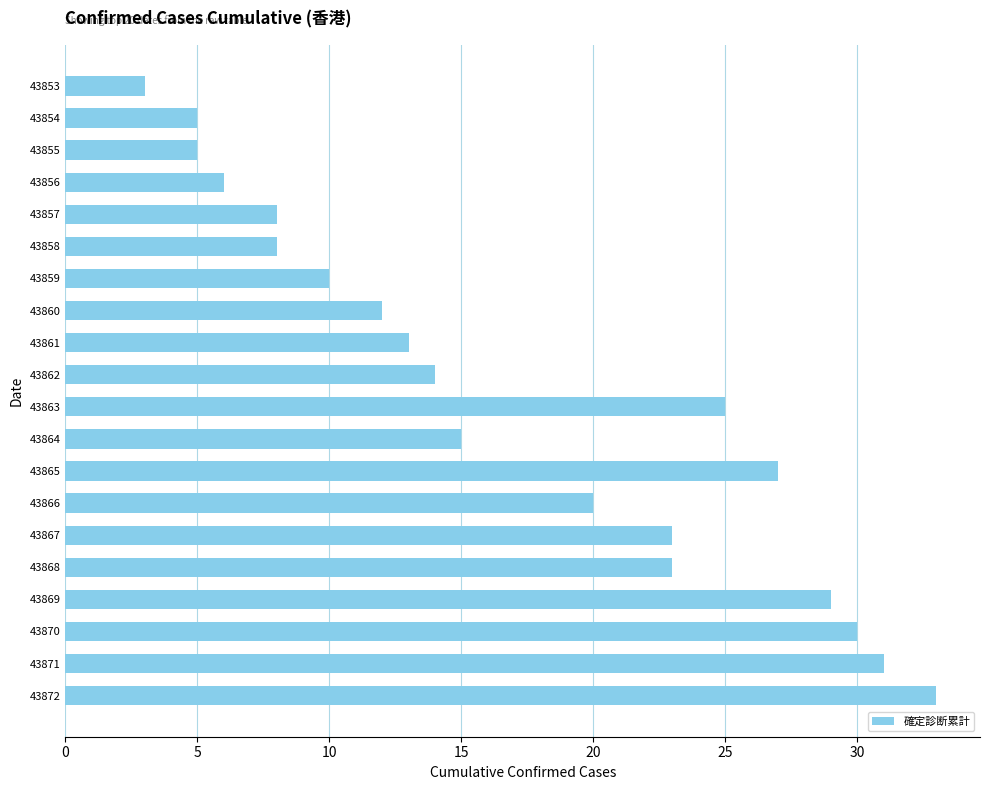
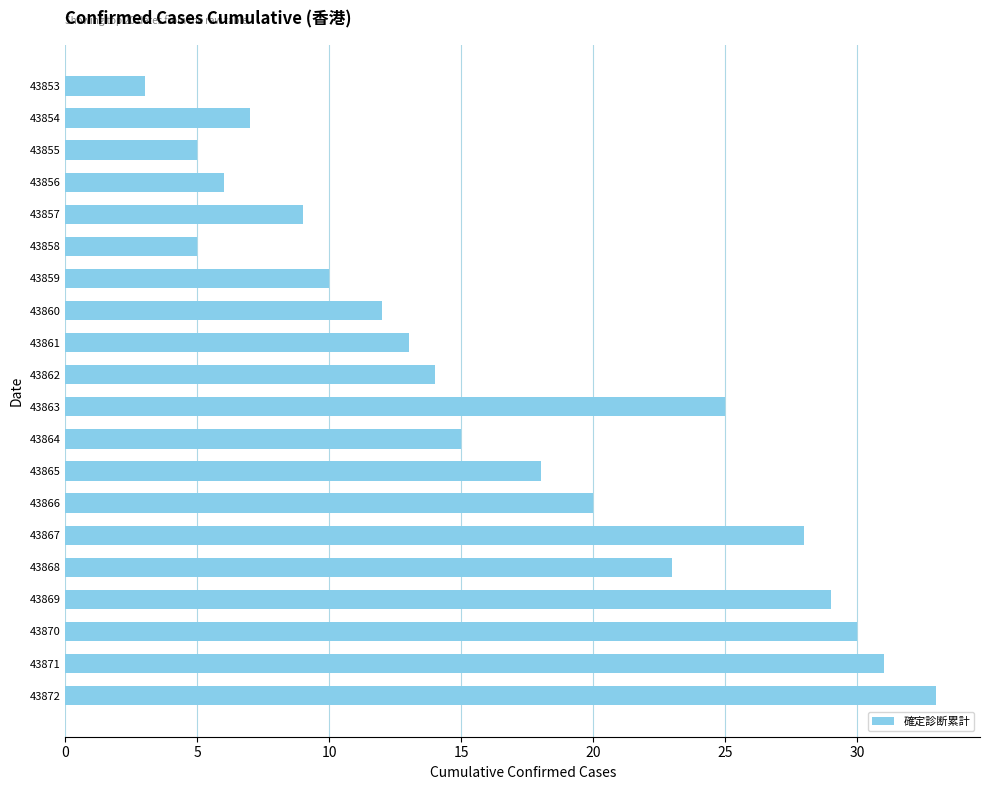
  {
    "43853": 3,
-   "43854": 5,
+   "43854": 7,
    "43855": 5,
    "43856": 6,
-   "43857": 8,
-   "43858": 8,
+   "43857": 9,
+   "43858": 5,
    "43859": 10,
    "43860": 12,
    "43861": 13,
    "43862": 14,
    "43863": 25,
    "43864": 15,
-   "43865": 27,
+   "43865": 18,
    "43866": 20,
-   "43867": 23,
+   "43867": 28,
    "43868": 23,
    "43869": 29,
    "43870": 30,
    "43871": 31,
    "43872": 33
  }
